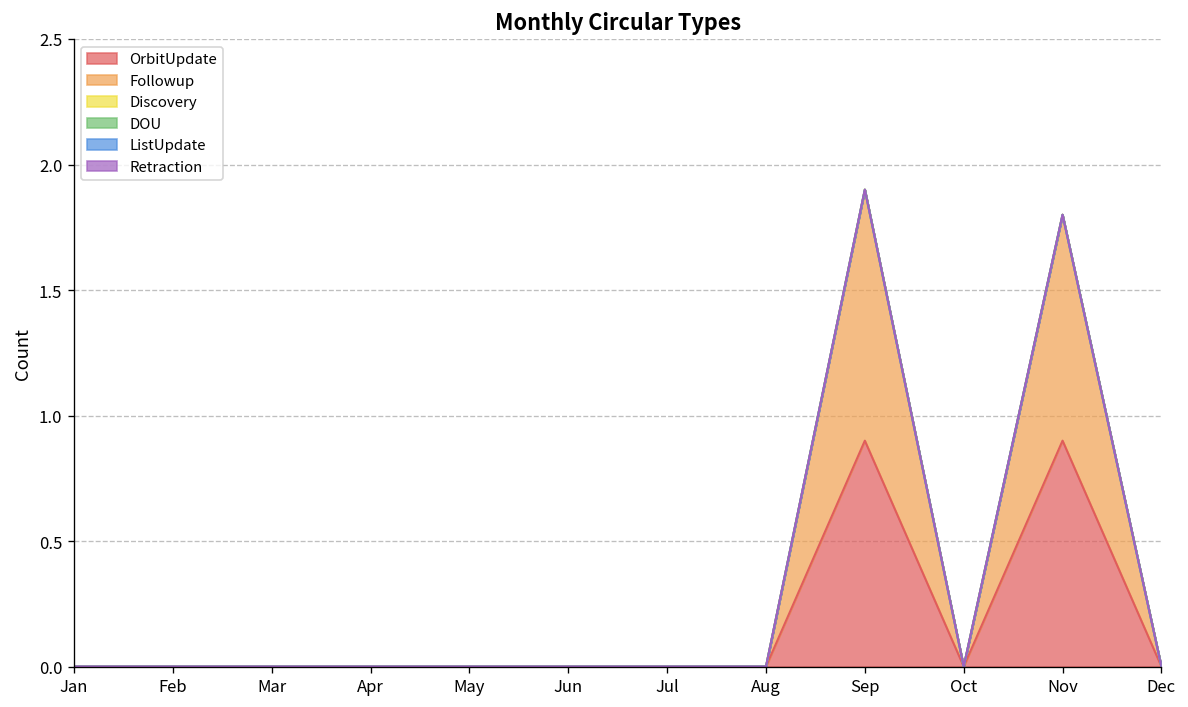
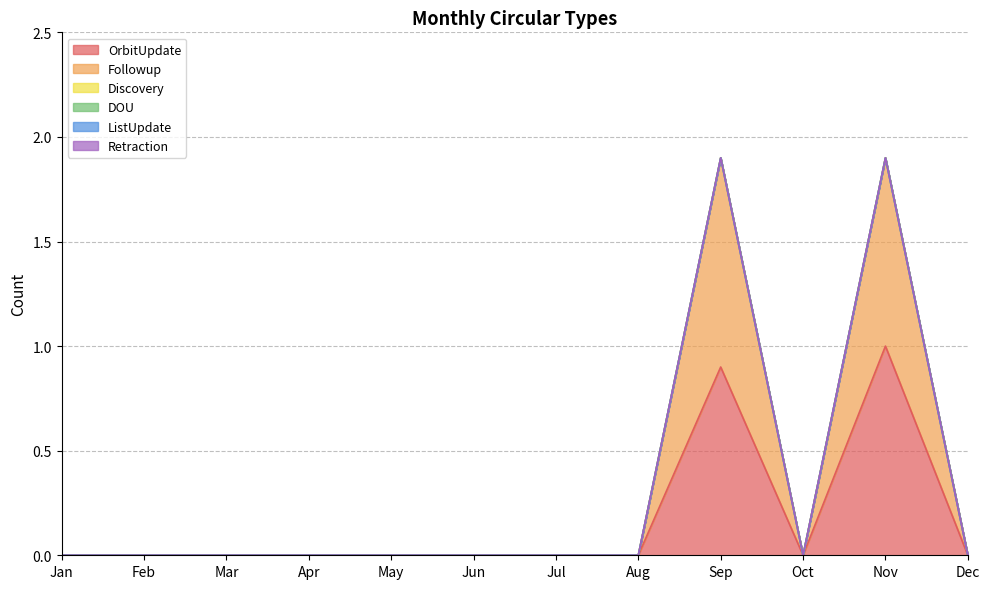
  {
    "OrbitUpdate": {
      "Sep": 0.9,
-     "Nov": 0.9
+     "Nov": 1.0
    }
  }
